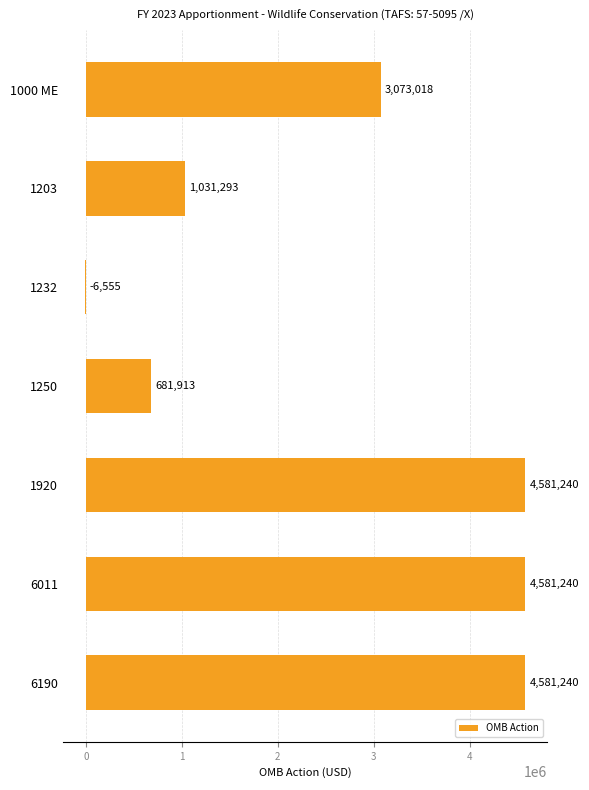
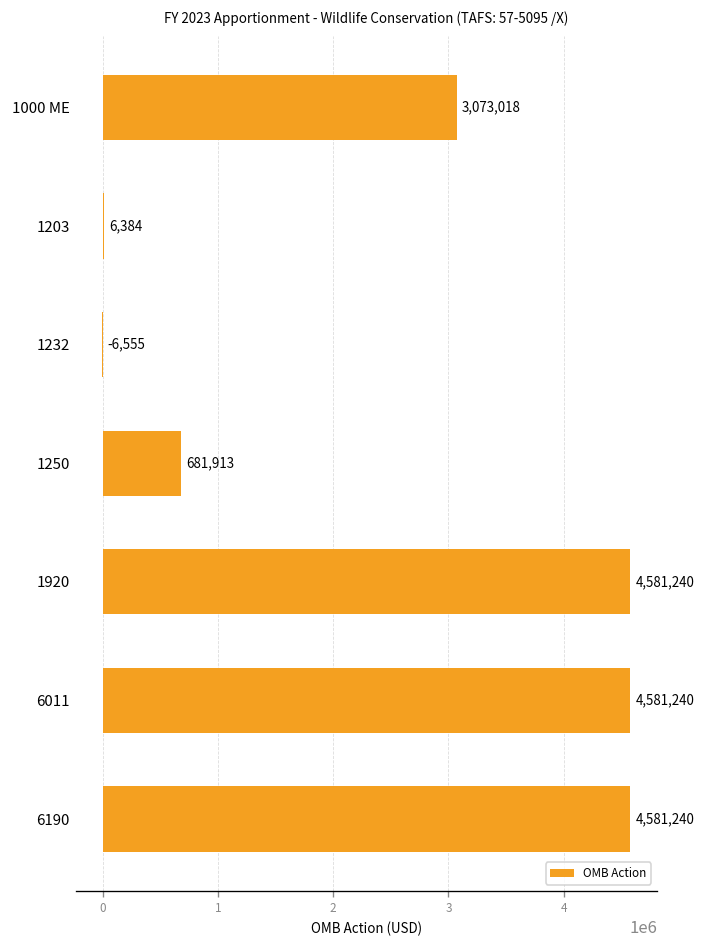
  {
    "1000 ME": "3,073,018",
-   "1203": "1,031,293",
+   "1203": "6,384",
    "1232": "-6,555",
    "1250": "681,913",
    "1920": "4,581,240",
    "6011": "4,581,240",
    "6190": "4,581,240"
  }
